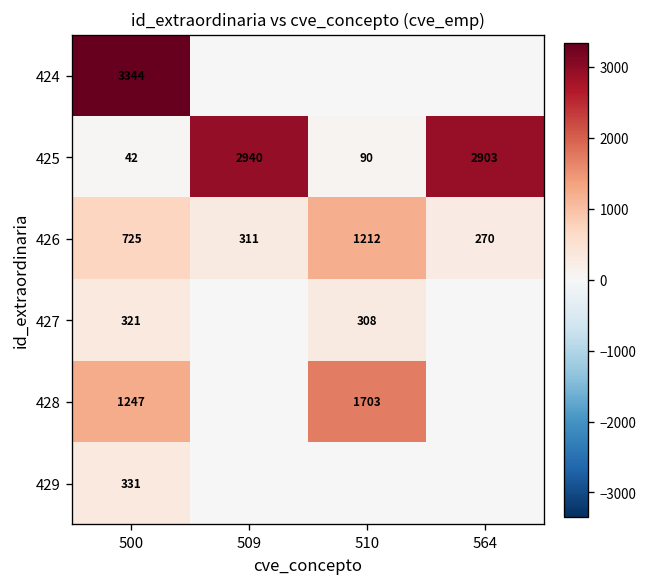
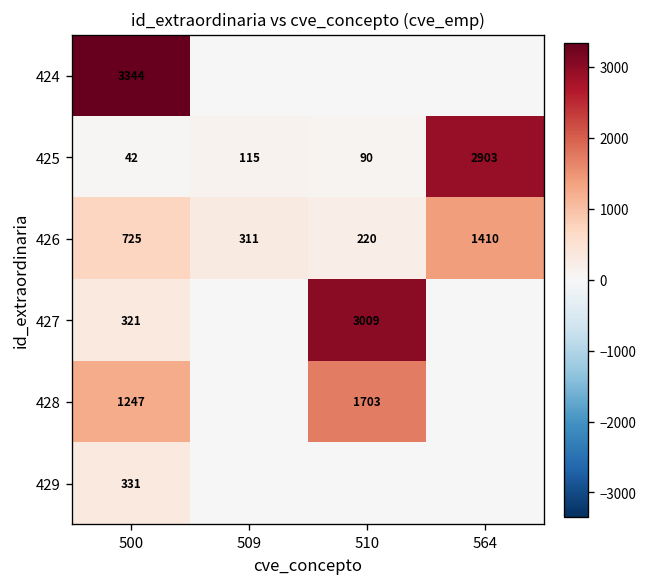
  {
    "424": {
      "500": 3344
    },
    "425": {
      "500": 42,
-     "509": 2940,
+     "509": 115,
      "510": 90,
      "564": 2903
    },
    "426": {
      "500": 725,
      "509": 311,
-     "510": 1212,
-     "564": 270
+     "510": 220,
+     "564": 1410
    },
    "427": {
      "500": 321,
-     "510": 308
+     "510": 3009
    },
    "428": {
      "500": 1247,
      "510": 1703
    },
    "429": {
      "500": 331
    }
  }
